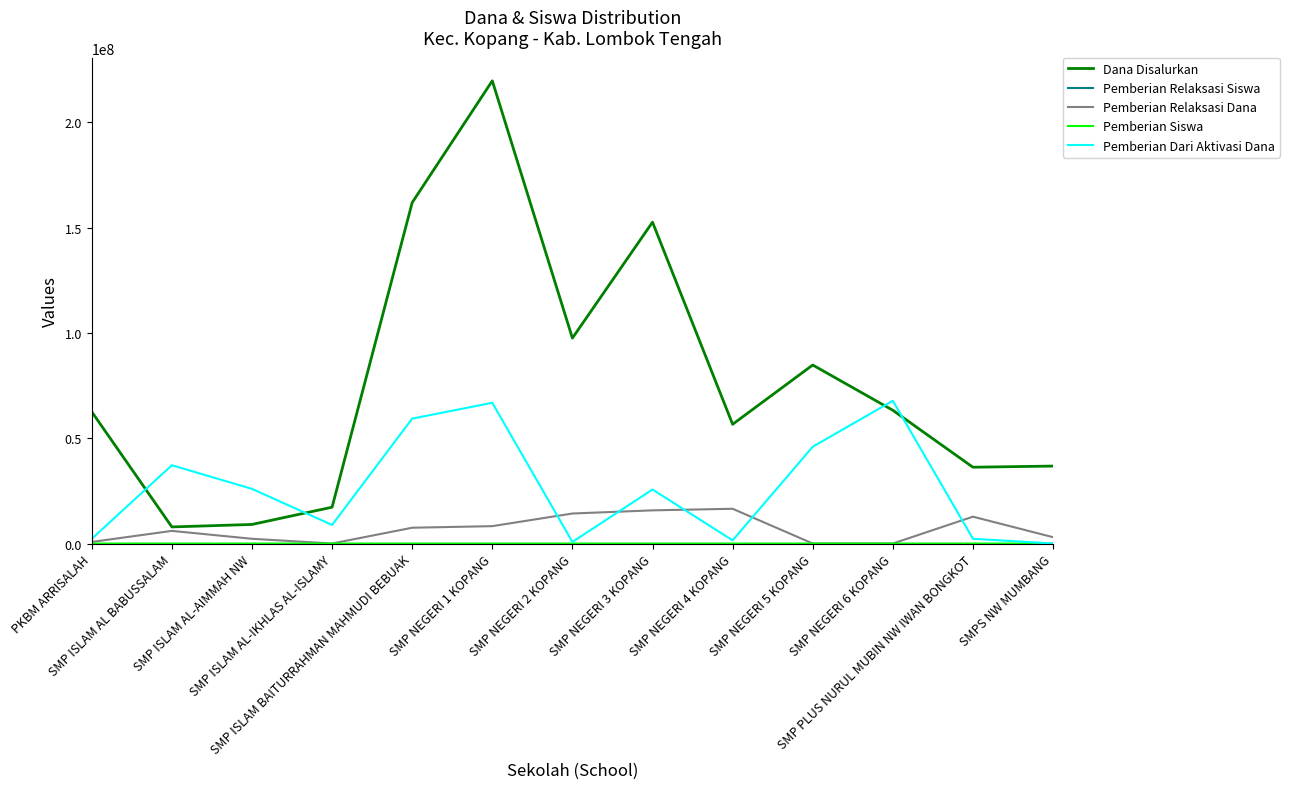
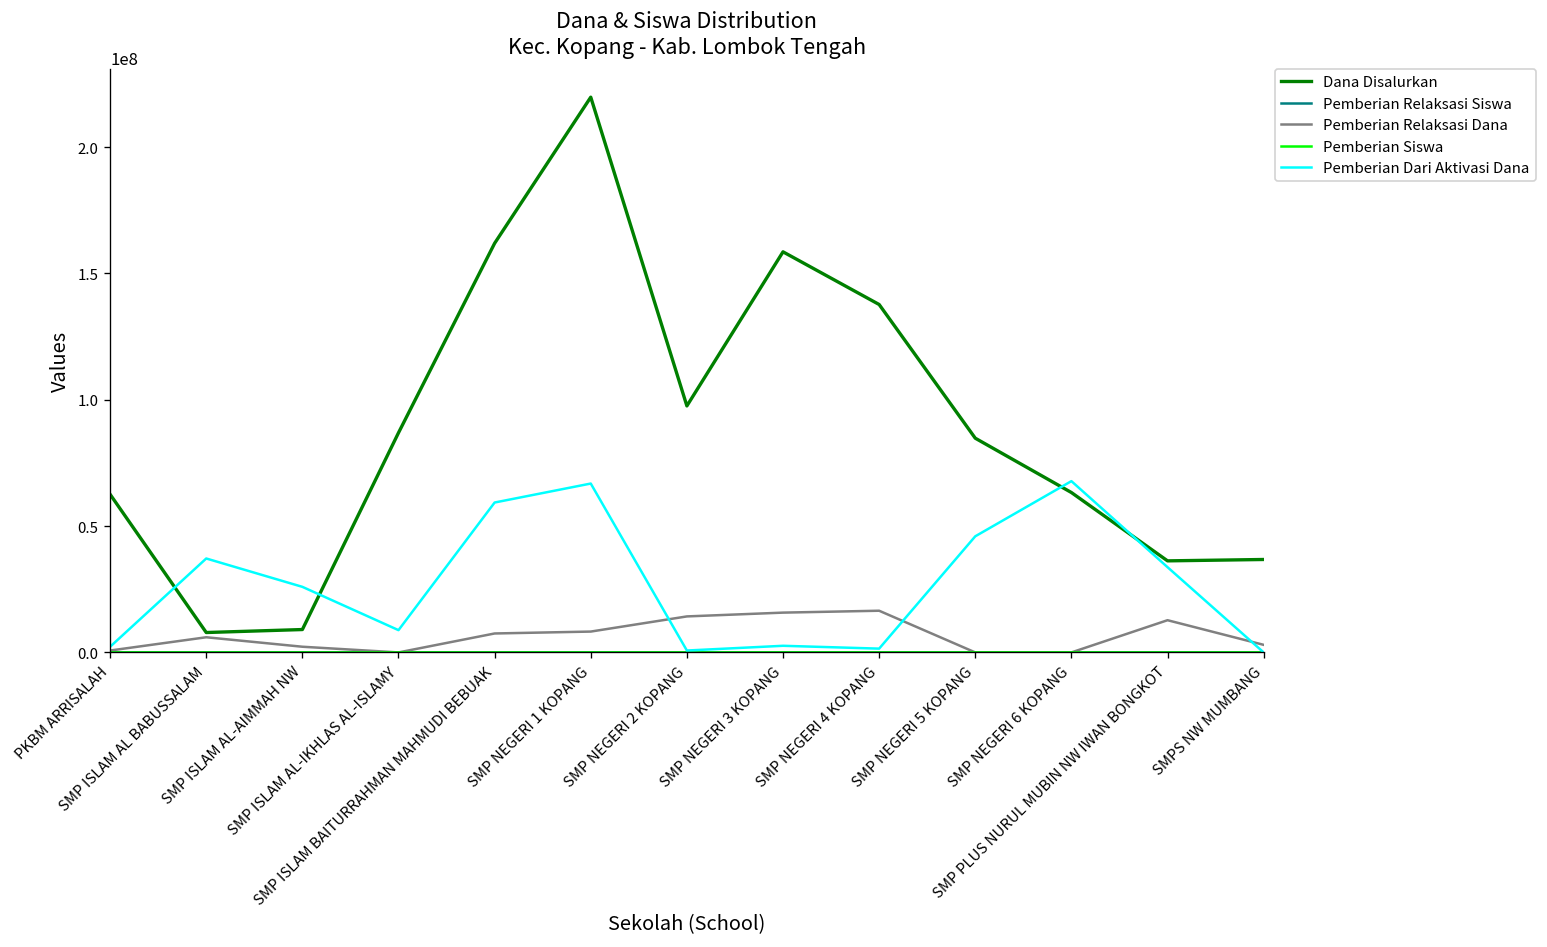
  {
    "Dana Disalurkan": {
      "PKBM ARRISALAH": 63000000,
      "SMP ISLAM AL BABUSSALAM": 8000000,
      "SMP ISLAM AL-AIMMAH NW": 9000000,
-     "SMP ISLAM AL-IKHLAS AL-ISLAMY": 17000000,
+     "SMP ISLAM AL-IKHLAS AL-ISLAMY": 87000000,
      "SMP ISLAM BAITURRAHMAN MAHMUDI BEBUAK": 162000000,
      "SMP NEGERI 1 KOPANG": 220000000,
      "SMP NEGERI 2 KOPANG": 98000000,
-     "SMP NEGERI 3 KOPANG": 153000000,
-     "SMP NEGERI 4 KOPANG": 57000000,
+     "SMP NEGERI 3 KOPANG": 159000000,
+     "SMP NEGERI 4 KOPANG": 138000000,
      "SMP NEGERI 5 KOPANG": 85000000,
      "SMP NEGERI 6 KOPANG": 63000000,
      "SMP PLUS NURUL MUBIN NW IWAN BONGKOT": 36000000,
      "SMPS NW MUMBANG": 37000000
    },
    "Pemberian Siswa": {
      "SMP ISLAM AL BABUSSALAM": 0,
      "SMP ISLAM AL-AIMMAH NW": 0,
      "SMP ISLAM BAITURRAHMAN MAHMUDI BEBUAK": 0,
      "SMP NEGERI 1 KOPANG": 0,
      "SMP NEGERI 3 KOPANG": 0,
      "SMP NEGERI 4 KOPANG": 0,
      "SMP PLUS NURUL MUBIN NW IWAN BONGKOT": 0
    },
    "Pemberian Relaksasi Dana": {
      "SMP ISLAM AL BABUSSALAM": 6000000,
      "SMP ISLAM AL-AIMMAH NW": 2000000,
      "SMP ISLAM BAITURRAHMAN MAHMUDI BEBUAK": 8000000,
      "SMP NEGERI 1 KOPANG": 8000000,
      "SMP NEGERI 2 KOPANG": 14000000,
      "SMP NEGERI 3 KOPANG": 16000000,
      "SMP NEGERI 4 KOPANG": 17000000,
      "SMP PLUS NURUL MUBIN NW IWAN BONGKOT": 13000000,
      "SMPS NW MUMBANG": 3000000
    },
    "Pemberian Dari Aktivasi Dana": {
      "PKBM ARRISALAH": 2000000,
      "SMP ISLAM AL BABUSSALAM": 37000000,
      "SMP ISLAM AL-AIMMAH NW": 26000000,
      "SMP ISLAM AL-IKHLAS AL-ISLAMY": 9000000,
      "SMP ISLAM BAITURRAHMAN MAHMUDI BEBUAK": 59000000,
      "SMP NEGERI 1 KOPANG": 67000000,
-     "SMP NEGERI 3 KOPANG": 26000000,
+     "SMP NEGERI 3 KOPANG": 3000000,
      "SMP NEGERI 4 KOPANG": 2000000,
      "SMP NEGERI 5 KOPANG": 46000000,
      "SMP NEGERI 6 KOPANG": 68000000,
-     "SMP PLUS NURUL MUBIN NW IWAN BONGKOT": 2000000
+     "SMP PLUS NURUL MUBIN NW IWAN BONGKOT": 34000000
    }
  }
